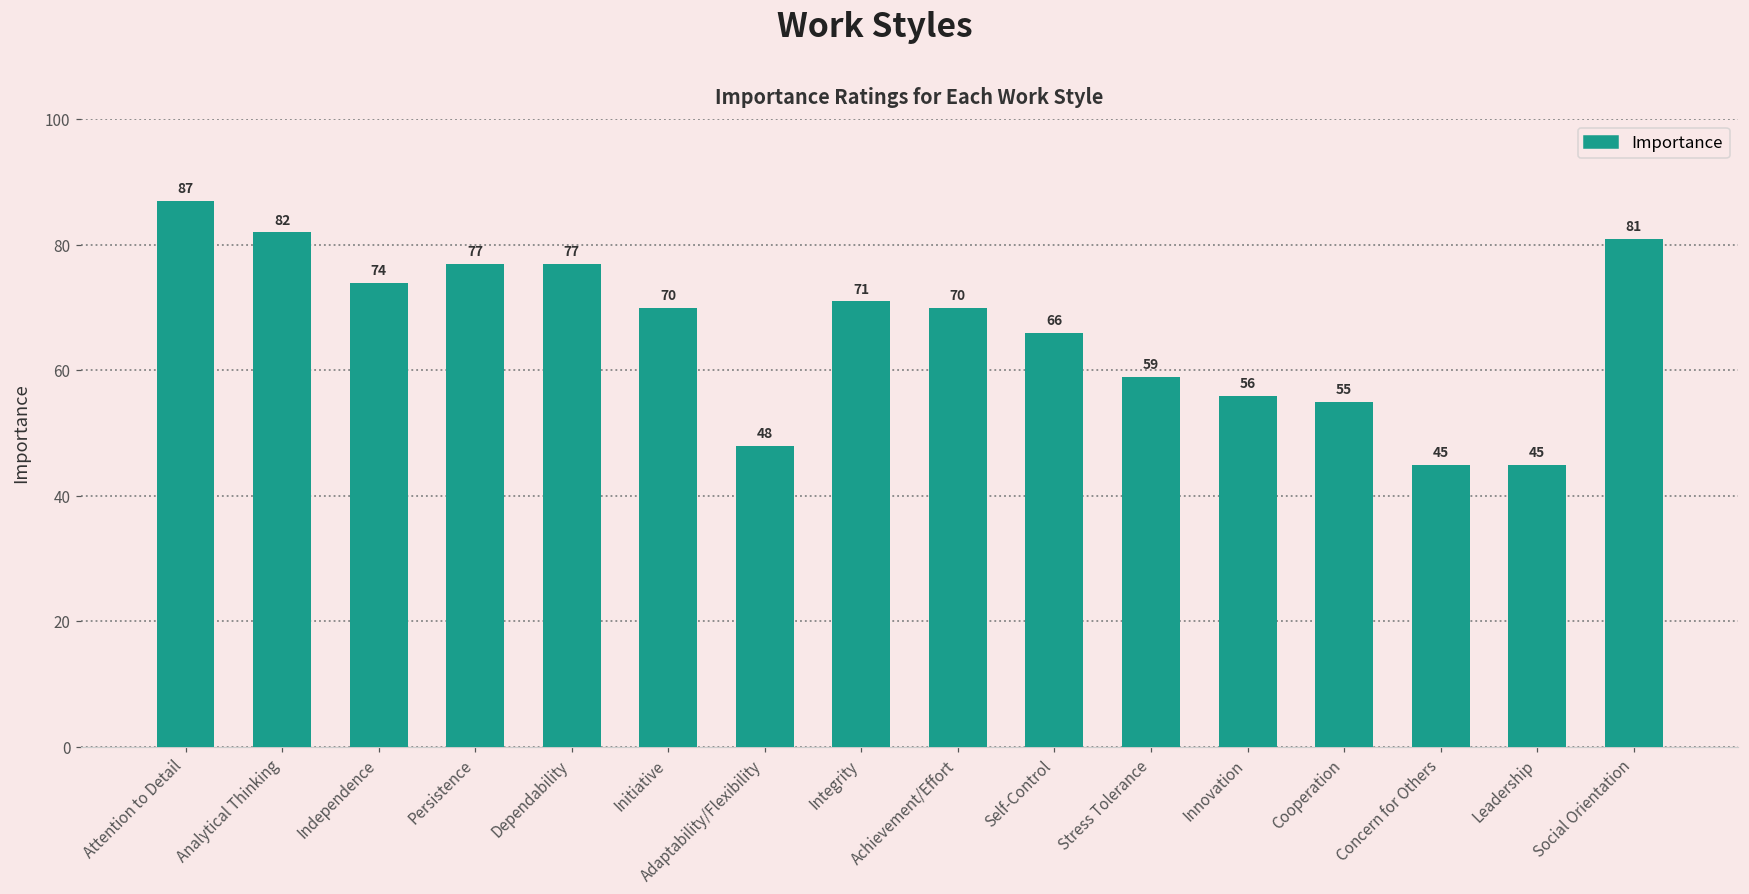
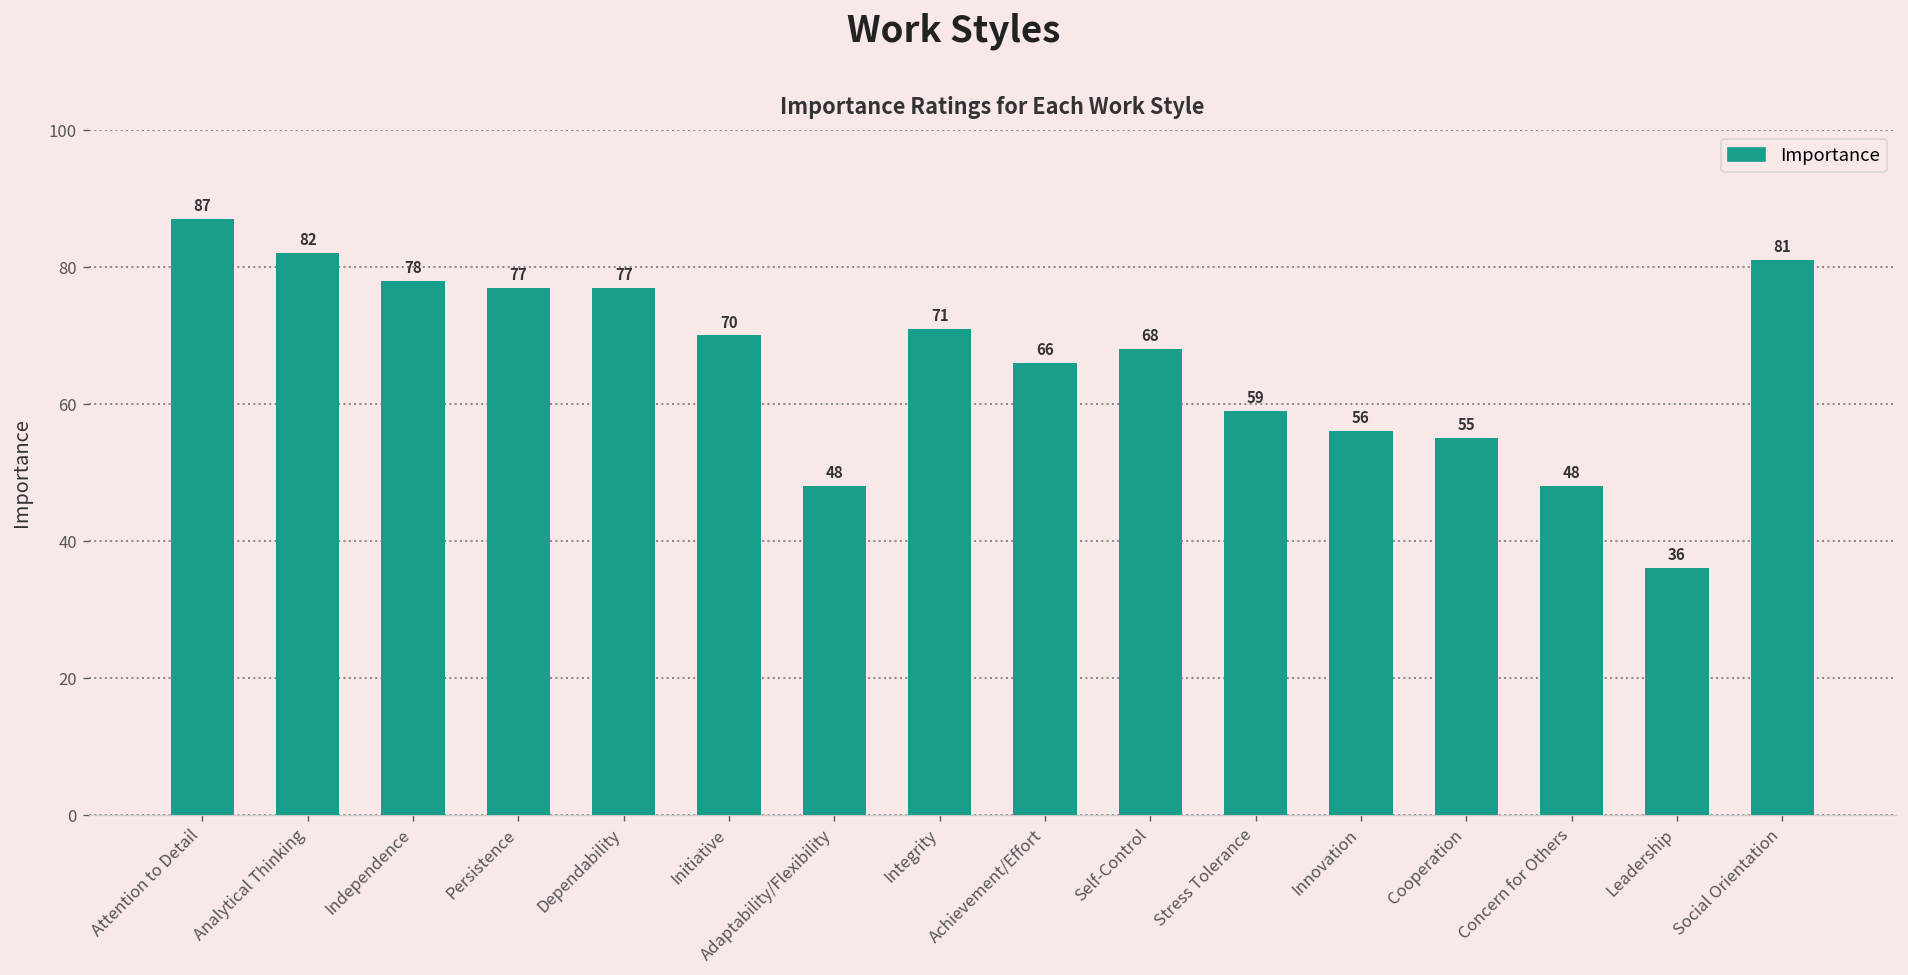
  {
    "Attention to Detail": 87,
    "Analytical Thinking": 82,
-   "Independence": 74,
+   "Independence": 78,
    "Persistence": 77,
    "Dependability": 77,
    "Initiative": 70,
    "Adaptability/Flexibility": 48,
    "Integrity": 71,
-   "Achievement/Effort": 70,
-   "Self-Control": 66,
+   "Achievement/Effort": 66,
+   "Self-Control": 68,
    "Stress Tolerance": 59,
    "Innovation": 56,
    "Cooperation": 55,
-   "Concern for Others": 45,
-   "Leadership": 45,
+   "Concern for Others": 48,
+   "Leadership": 36,
    "Social Orientation": 81
  }
